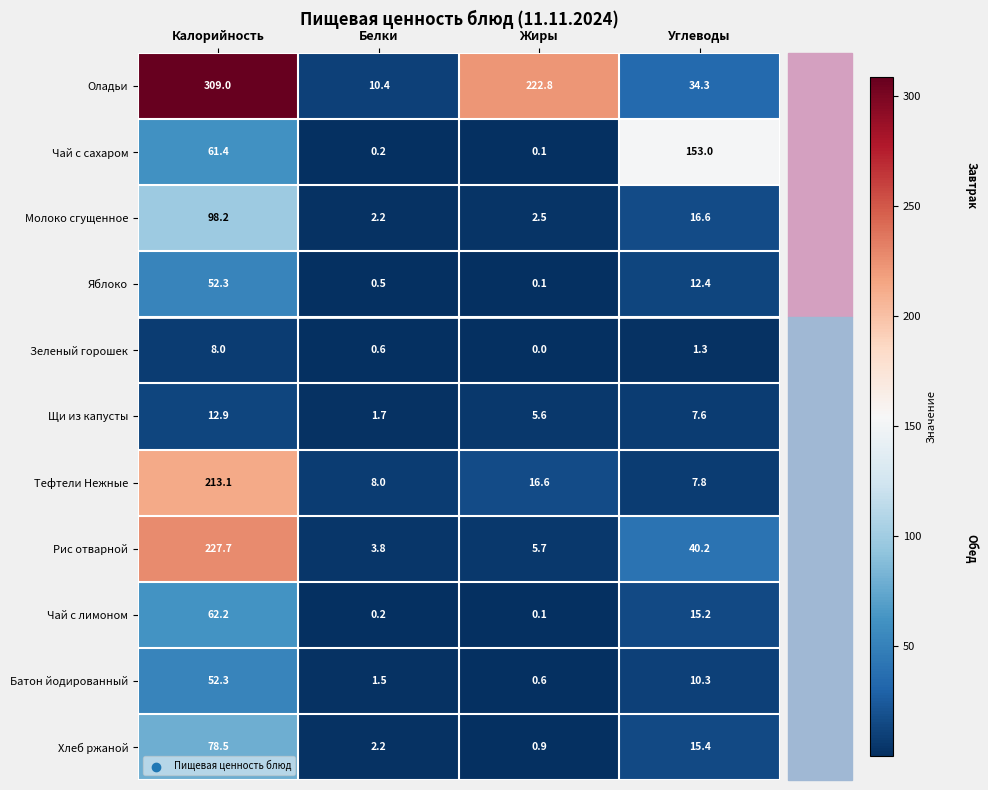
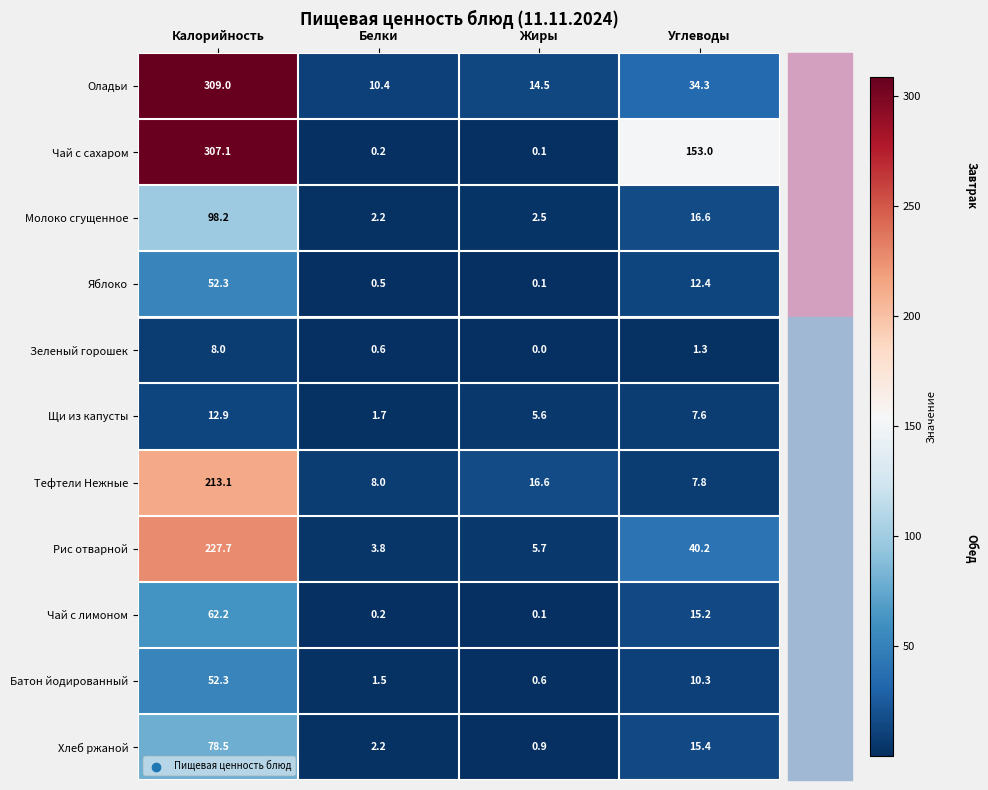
  {
    "Оладьи": {
      "Калорийность": 309.0,
      "Белки": 10.4,
-     "Жиры": 222.8,
+     "Жиры": 14.5,
      "Углеводы": 34.3
    },
    "Чай с сахаром": {
-     "Калорийность": 61.4,
+     "Калорийность": 307.1,
      "Белки": 0.2,
      "Жиры": 0.1,
      "Углеводы": 153.0
    },
    "Молоко сгущенное": {
      "Калорийность": 98.2,
      "Белки": 2.2,
      "Жиры": 2.5,
      "Углеводы": 16.6
    },
    "Яблоко": {
      "Калорийность": 52.3,
      "Белки": 0.5,
      "Жиры": 0.1,
      "Углеводы": 12.4
    },
    "Зеленый горошек": {
      "Калорийность": 8.0,
      "Белки": 0.6,
      "Жиры": 0.0,
      "Углеводы": 1.3
    },
    "Щи из капусты": {
      "Калорийность": 12.9,
      "Белки": 1.7,
      "Жиры": 5.6,
      "Углеводы": 7.6
    },
    "Тефтели Нежные": {
      "Калорийность": 213.1,
      "Белки": 8.0,
      "Жиры": 16.6,
      "Углеводы": 7.8
    },
    "Рис отварной": {
      "Калорийность": 227.7,
      "Белки": 3.8,
      "Жиры": 5.7,
      "Углеводы": 40.2
    },
    "Чай с лимоном": {
      "Калорийность": 62.2,
      "Белки": 0.2,
      "Жиры": 0.1,
      "Углеводы": 15.2
    },
    "Батон йодированный": {
      "Калорийность": 52.3,
      "Белки": 1.5,
      "Жиры": 0.6,
      "Углеводы": 10.3
    },
    "Хлеб ржаной": {
      "Калорийность": 78.5,
      "Белки": 2.2,
      "Жиры": 0.9,
      "Углеводы": 15.4
    }
  }
